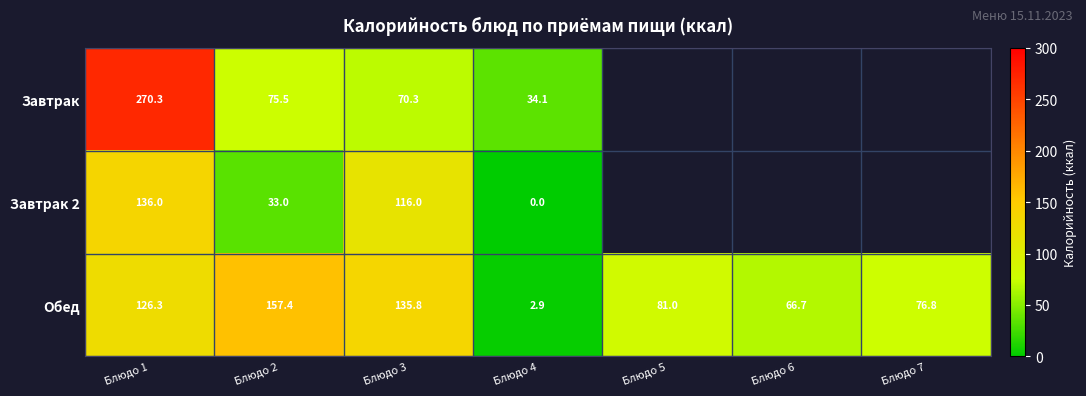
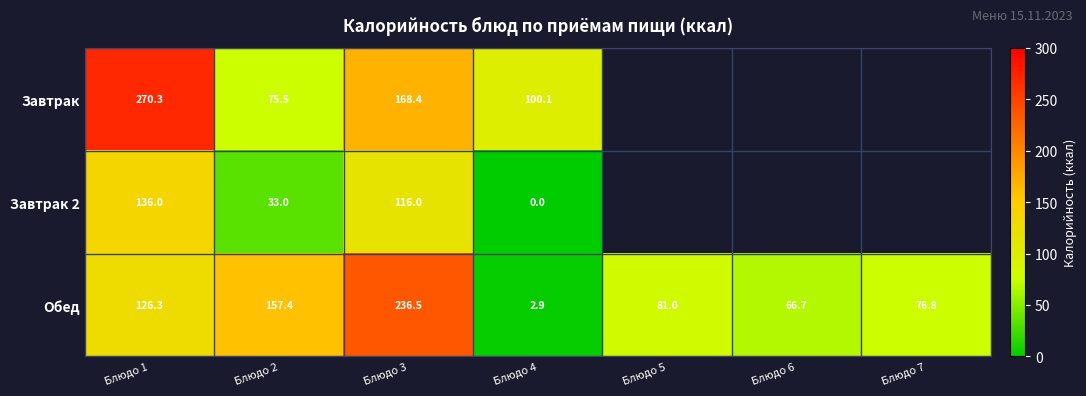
  {
    "Завтрак": {
      "Блюдо 1": 270.3,
      "Блюдо 2": 75.5,
-     "Блюдо 3": 70.3,
-     "Блюдо 4": 34.1
+     "Блюдо 3": 168.4,
+     "Блюдо 4": 100.1
    },
    "Завтрак 2": {
      "Блюдо 1": 136.0,
      "Блюдо 2": 33.0,
      "Блюдо 3": 116.0,
      "Блюдо 4": 0.0
    },
    "Обед": {
      "Блюдо 1": 126.3,
      "Блюдо 2": 157.4,
-     "Блюдо 3": 135.8,
+     "Блюдо 3": 236.5,
      "Блюдо 4": 2.9,
      "Блюдо 5": 81.0,
      "Блюдо 6": 66.7,
      "Блюдо 7": 76.8
    }
  }
